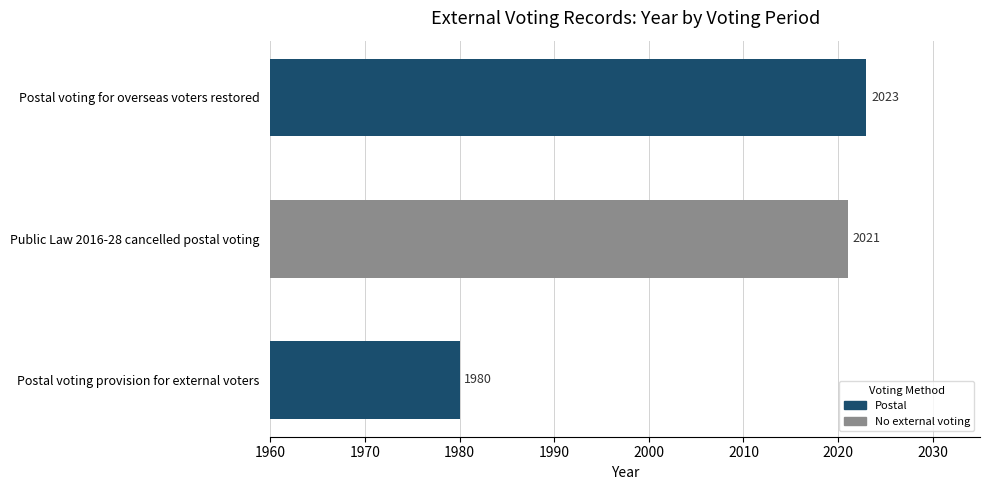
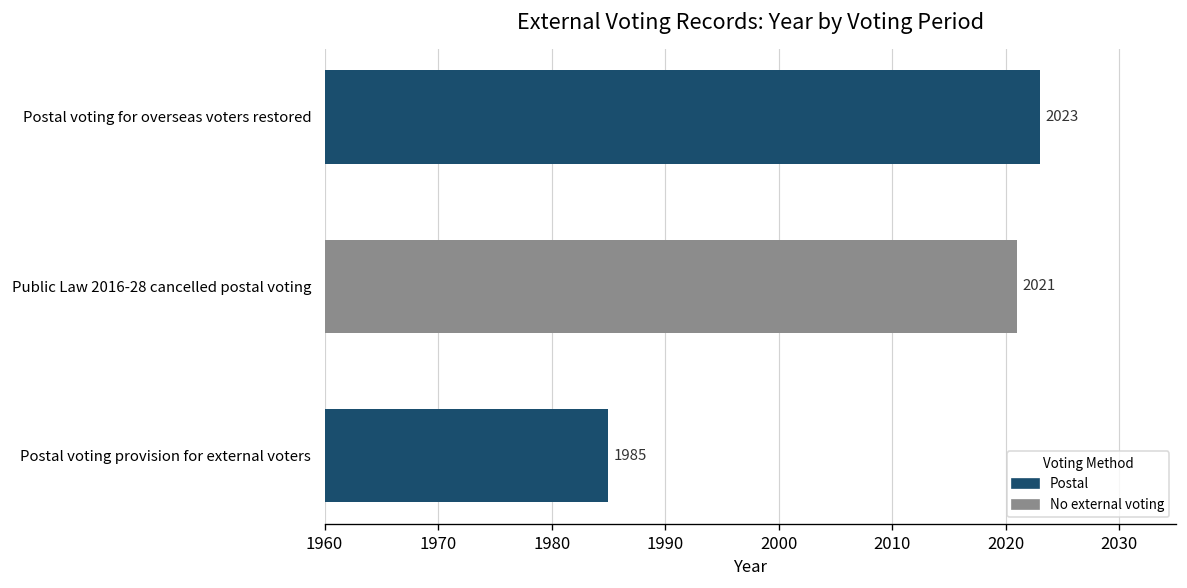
  {
    "Postal voting for overseas voters restored": 2023,
    "Public Law 2016-28 cancelled postal voting": 2021,
-   "Postal voting provision for external voters": 1980
+   "Postal voting provision for external voters": 1985
  }
